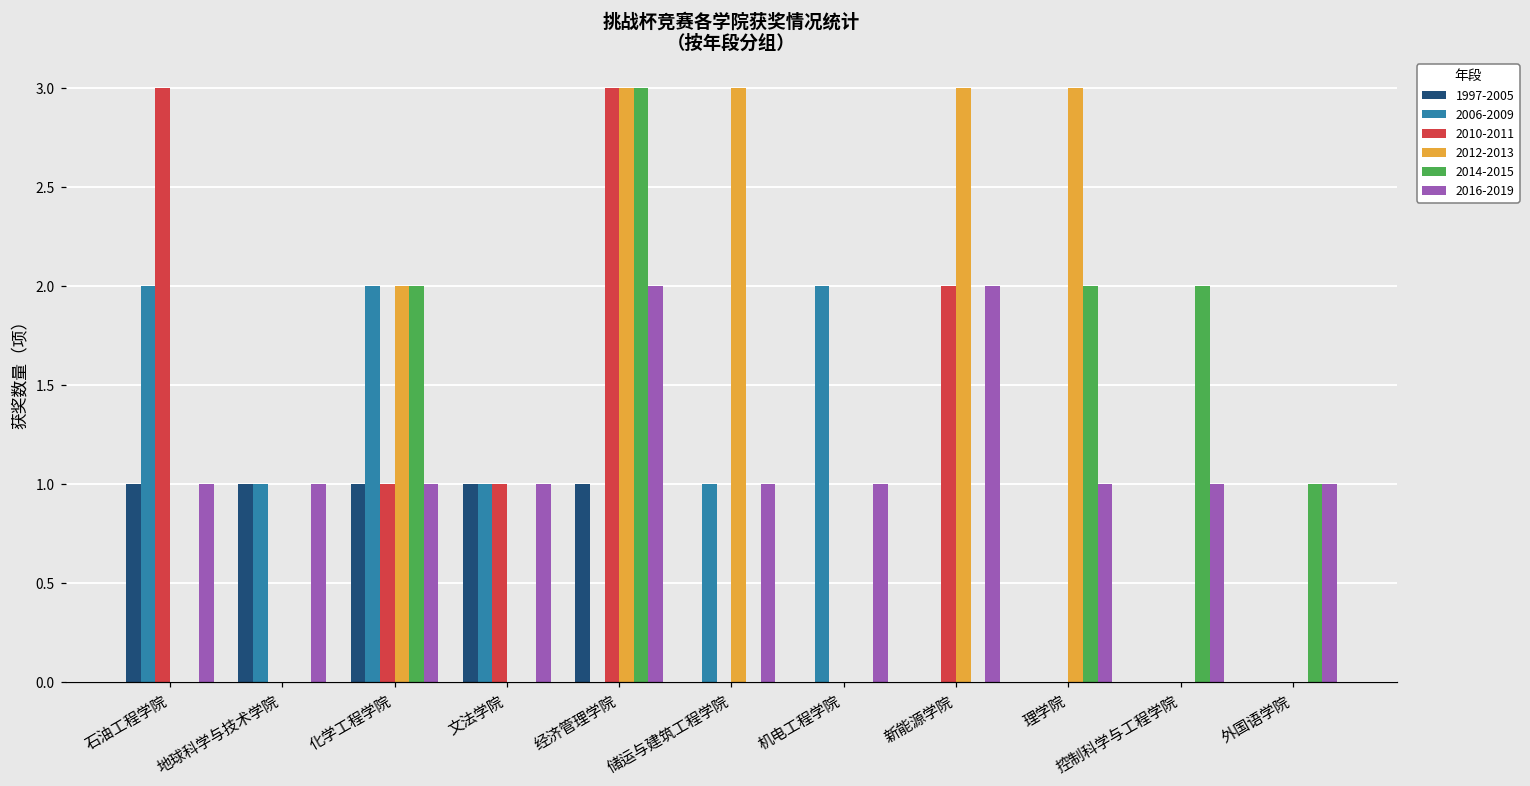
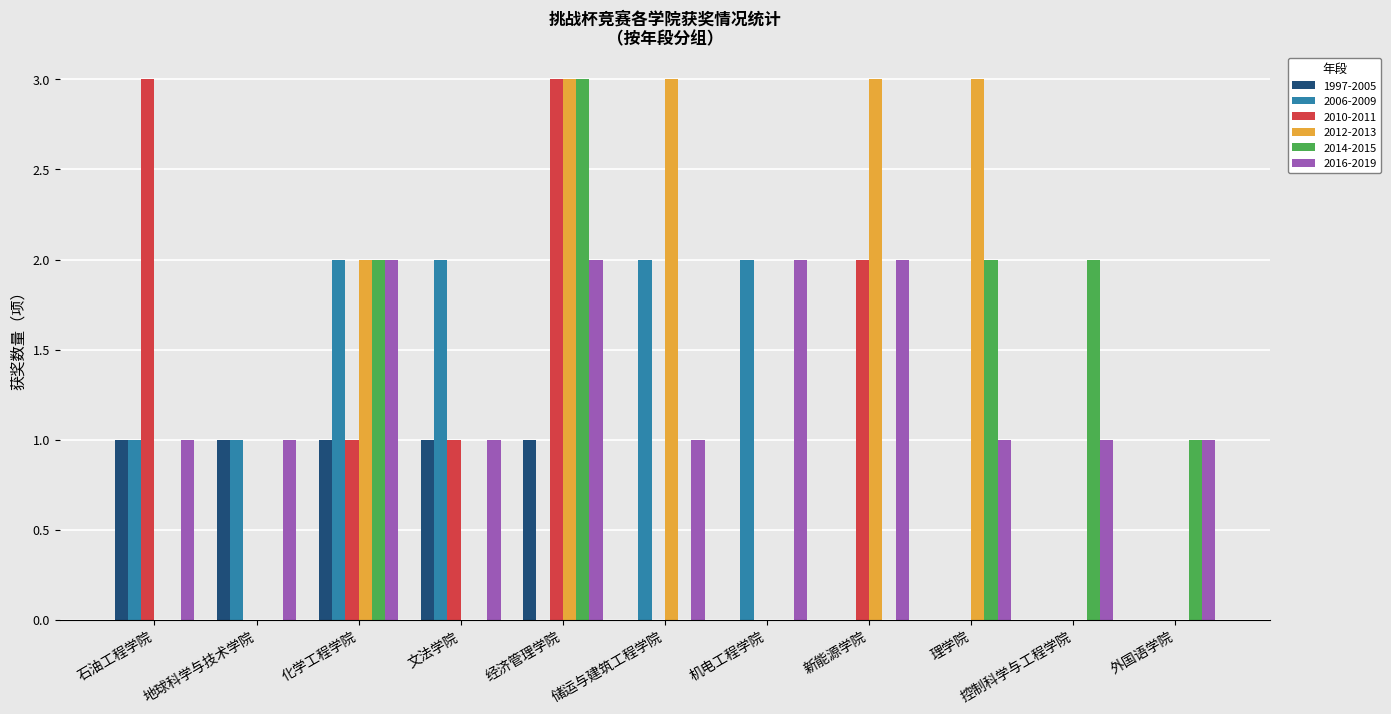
  {
    "1997-2005": {
      "石油工程学院": 1,
      "地球科学与技术学院": 1,
      "化学工程学院": 1,
      "文法学院": 1,
      "经济管理学院": 1,
      "储运与建筑工程学院": 0,
      "机电工程学院": 0,
      "新能源学院": 0,
      "理学院": 0,
      "控制科学与工程学院": 0,
      "外国语学院": 0
    },
    "2006-2009": {
-     "石油工程学院": 2,
+     "石油工程学院": 1,
      "地球科学与技术学院": 1,
      "化学工程学院": 2,
-     "文法学院": 1,
+     "文法学院": 2,
      "经济管理学院": 0,
-     "储运与建筑工程学院": 1,
+     "储运与建筑工程学院": 2,
      "机电工程学院": 2,
      "新能源学院": 0,
      "理学院": 0,
      "控制科学与工程学院": 0,
      "外国语学院": 0
    },
    "2010-2011": {
      "石油工程学院": 3,
      "地球科学与技术学院": 0,
      "化学工程学院": 1,
      "文法学院": 1,
      "经济管理学院": 3,
      "储运与建筑工程学院": 0,
      "机电工程学院": 0,
      "新能源学院": 2,
      "理学院": 0,
      "控制科学与工程学院": 0,
      "外国语学院": 0
    },
    "2012-2013": {
      "石油工程学院": 0,
      "地球科学与技术学院": 0,
      "化学工程学院": 2,
      "文法学院": 0,
      "经济管理学院": 3,
      "储运与建筑工程学院": 3,
      "机电工程学院": 0,
      "新能源学院": 3,
      "理学院": 3,
      "控制科学与工程学院": 0,
      "外国语学院": 0
    },
    "2014-2015": {
      "石油工程学院": 0,
      "地球科学与技术学院": 0,
      "化学工程学院": 2,
      "文法学院": 0,
      "经济管理学院": 3,
      "储运与建筑工程学院": 0,
      "机电工程学院": 0,
      "新能源学院": 0,
      "理学院": 2,
      "控制科学与工程学院": 2,
      "外国语学院": 1
    },
    "2016-2019": {
      "石油工程学院": 1,
      "地球科学与技术学院": 1,
-     "化学工程学院": 1,
+     "化学工程学院": 2,
      "文法学院": 1,
      "经济管理学院": 2,
      "储运与建筑工程学院": 1,
-     "机电工程学院": 1,
+     "机电工程学院": 2,
      "新能源学院": 2,
      "理学院": 1,
      "控制科学与工程学院": 1,
      "外国语学院": 1
    }
  }
